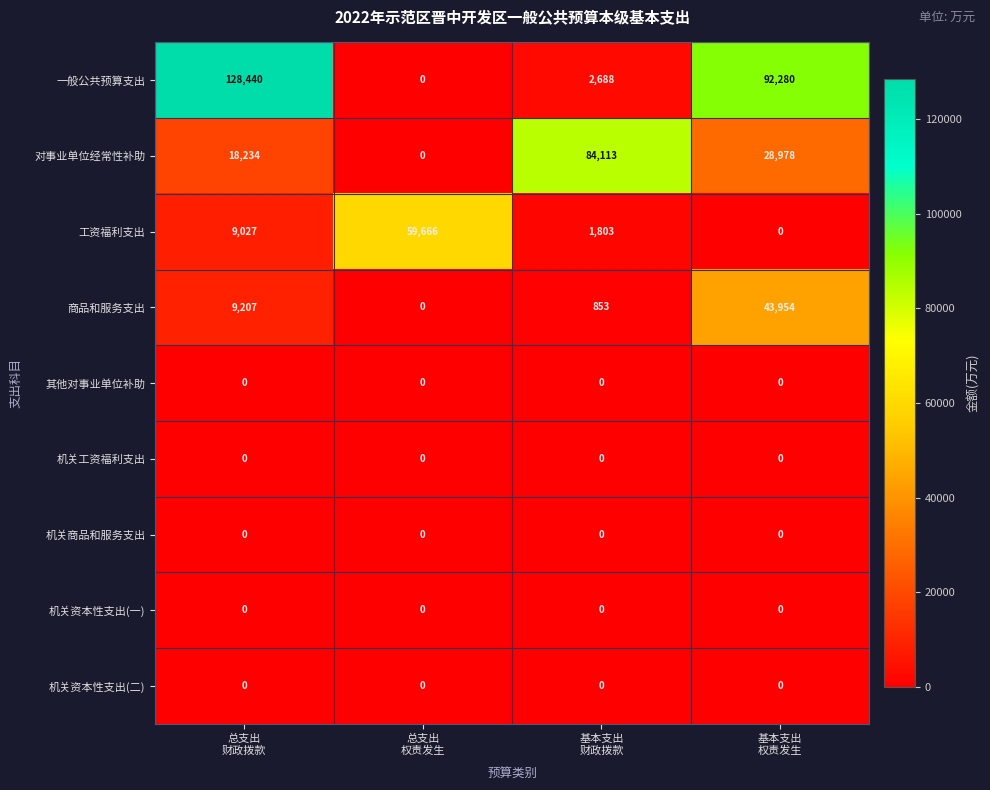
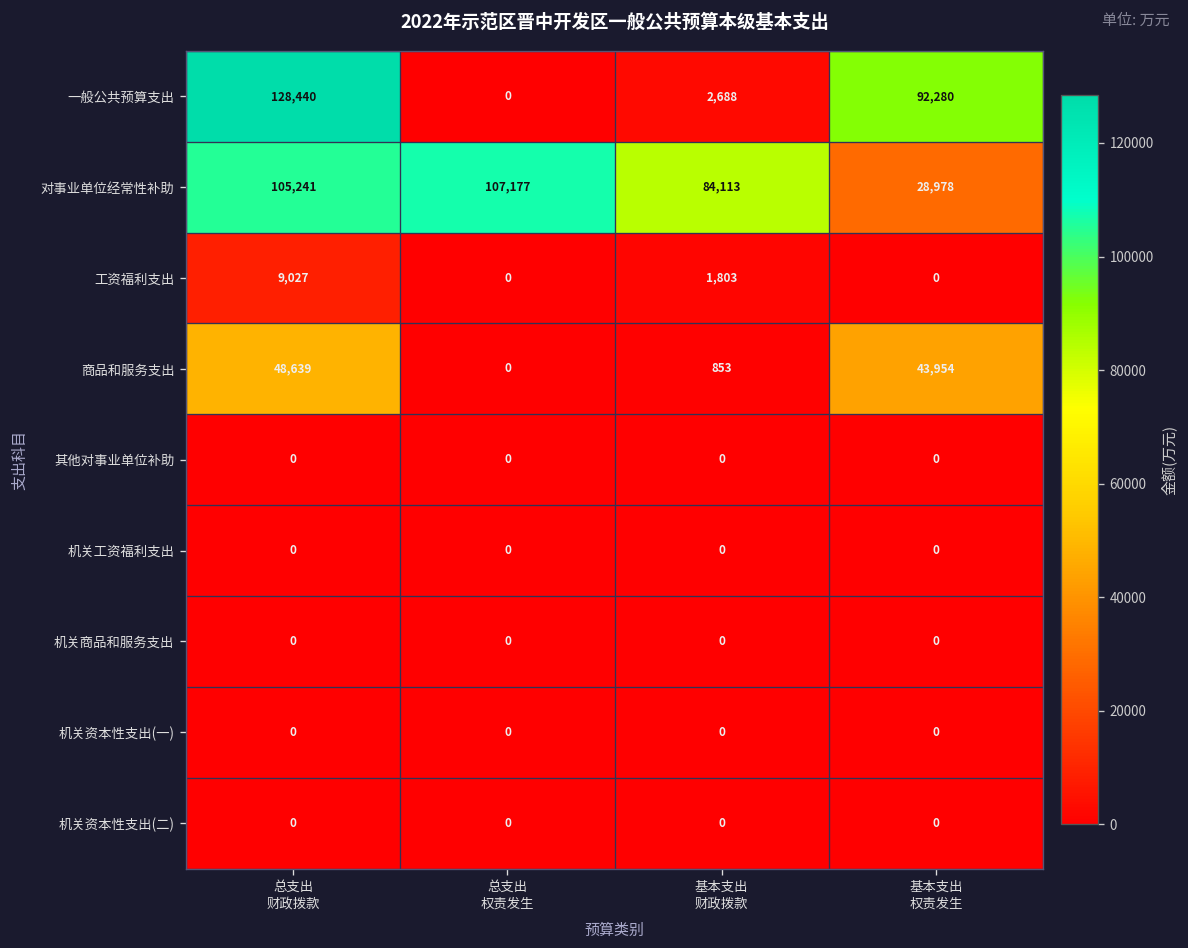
  {
    "一般公共预算支出": {
      "总支出 财政拨款": "128,440",
      "总支出 权责发生": "0",
      "基本支出 财政拨款": "2,688",
      "基本支出 权责发生": "92,280"
    },
    "对事业单位经常性补助": {
-     "总支出 财政拨款": "18,234",
-     "总支出 权责发生": "0",
+     "总支出 财政拨款": "105,241",
+     "总支出 权责发生": "107,177",
      "基本支出 财政拨款": "84,113",
      "基本支出 权责发生": "28,978"
    },
    "工资福利支出": {
      "总支出 财政拨款": "9,027",
-     "总支出 权责发生": "59,666",
+     "总支出 权责发生": "0",
      "基本支出 财政拨款": "1,803",
      "基本支出 权责发生": "0"
    },
    "商品和服务支出": {
-     "总支出 财政拨款": "9,207",
+     "总支出 财政拨款": "48,639",
      "总支出 权责发生": "0",
      "基本支出 财政拨款": "853",
      "基本支出 权责发生": "43,954"
    },
    "其他对事业单位补助": {
      "总支出 财政拨款": "0",
      "总支出 权责发生": "0",
      "基本支出 财政拨款": "0",
      "基本支出 权责发生": "0"
    },
    "机关工资福利支出": {
      "总支出 财政拨款": "0",
      "总支出 权责发生": "0",
      "基本支出 财政拨款": "0",
      "基本支出 权责发生": "0"
    },
    "机关商品和服务支出": {
      "总支出 财政拨款": "0",
      "总支出 权责发生": "0",
      "基本支出 财政拨款": "0",
      "基本支出 权责发生": "0"
    },
    "机关资本性支出(一)": {
      "总支出 财政拨款": "0",
      "总支出 权责发生": "0",
      "基本支出 财政拨款": "0",
      "基本支出 权责发生": "0"
    },
    "机关资本性支出(二)": {
      "总支出 财政拨款": "0",
      "总支出 权责发生": "0",
      "基本支出 财政拨款": "0",
      "基本支出 权责发生": "0"
    }
  }
